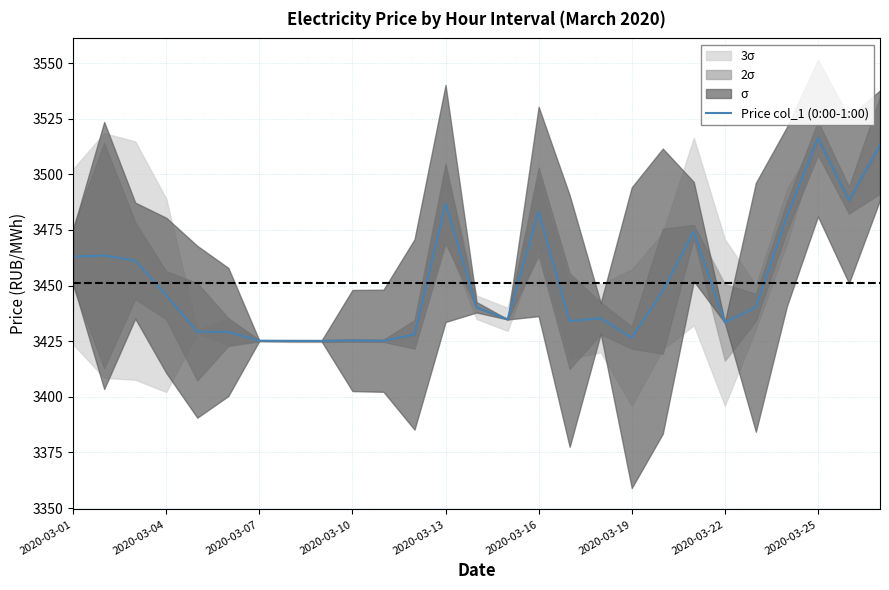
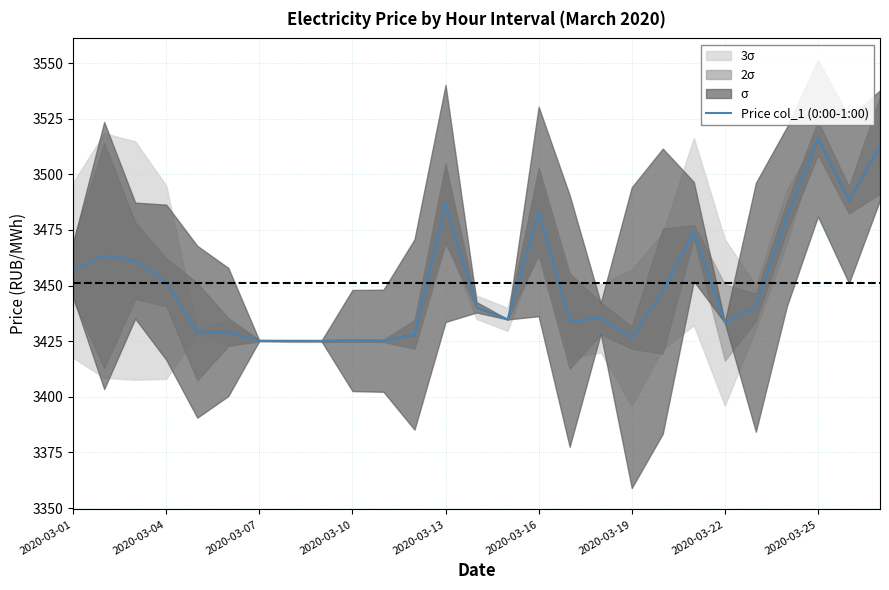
  {
    "Price col_1 (0:00-1:00)": {
-     "2020-03-01": 3463,
-     "2020-03-04": 3446,
+     "2020-03-01": 3457,
+     "2020-03-04": 3452,
      "2020-03-13": 3487,
      "2020-03-16": 3483,
      "2020-03-19": 3427,
      "2020-03-25": 3516
    }
  }
